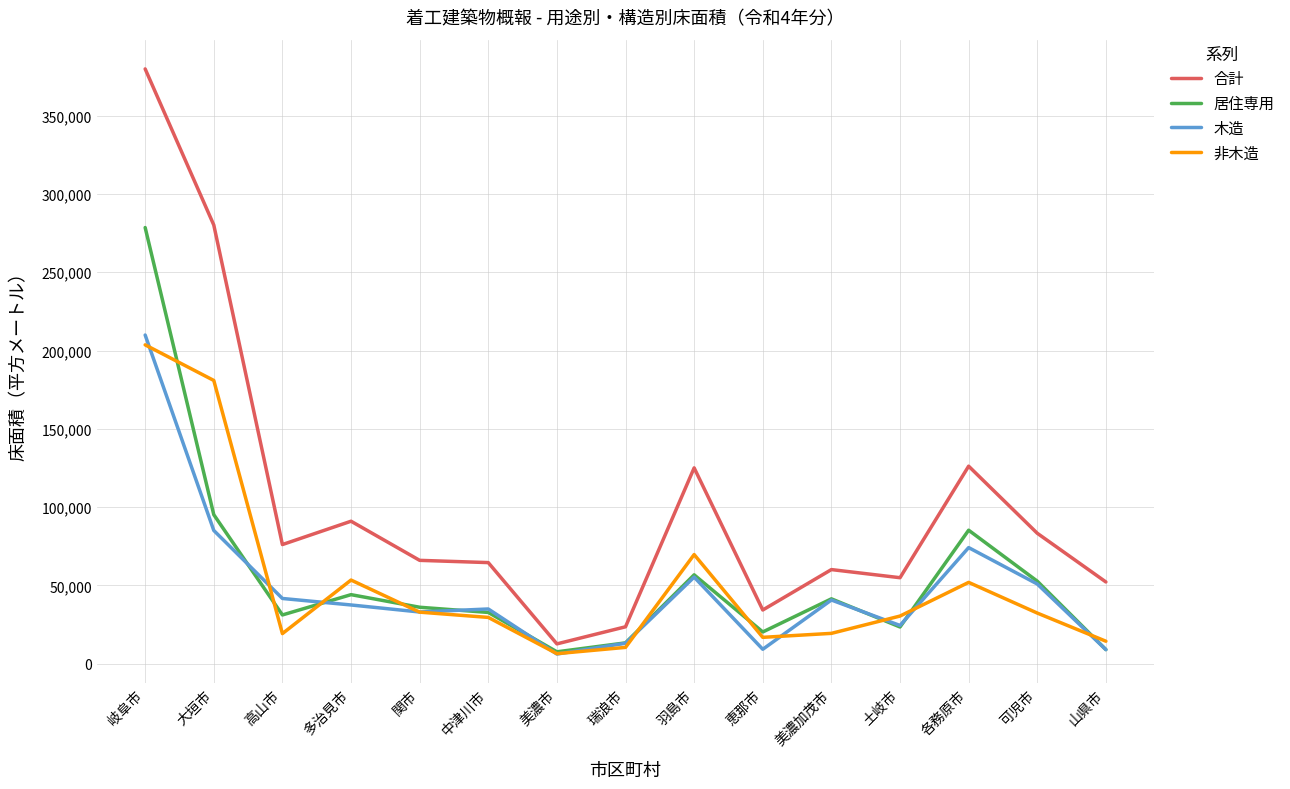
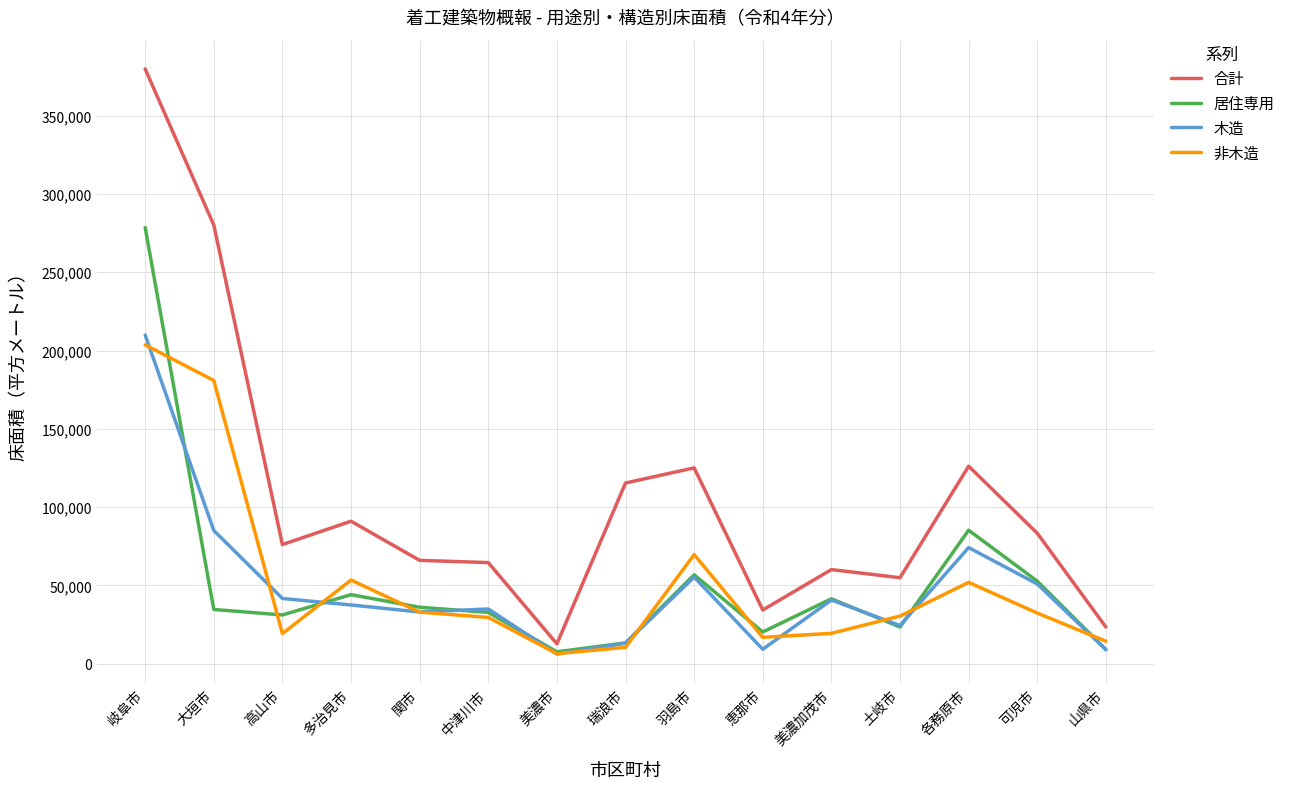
  {
    "合計": {
      "岐阜市": "380,000",
      "大垣市": "280,000",
      "高山市": "76,000",
      "多治見市": "91,000",
      "関市": "66,000",
      "中津川市": "65,000",
      "美濃市": "13,000",
-     "瑞浪市": "24,000",
+     "瑞浪市": "115,000",
      "羽島市": "125,000",
      "恵那市": "34,000",
      "美濃加茂市": "60,000",
      "土岐市": "55,000",
      "各務原市": "126,000",
      "可児市": "83,000",
-     "山県市": "52,000"
+     "山県市": "23,000"
    },
    "居住専用": {
      "岐阜市": "278,000",
-     "大垣市": "95,000",
+     "大垣市": "35,000",
      "高山市": "31,000",
      "多治見市": "44,000",
      "関市": "36,000",
      "中津川市": "33,000",
      "恵那市": "20,000",
      "各務原市": "85,000",
      "可児市": "53,000"
    },
    "木造": {
      "岐阜市": "210,000",
      "大垣市": "85,000",
      "高山市": "42,000",
      "多治見市": "38,000",
      "中津川市": "35,000",
      "恵那市": "9,000",
      "各務原市": "74,000",
      "可児市": "51,000"
    },
    "非木造": {
      "岐阜市": "204,000",
      "大垣市": "181,000",
      "高山市": "19,000",
      "多治見市": "53,000",
      "中津川市": "30,000",
      "瑞浪市": "10,000",
      "羽島市": "70,000",
      "恵那市": "17,000",
      "美濃加茂市": "19,000",
      "土岐市": "30,000",
      "各務原市": "52,000",
      "可児市": "32,000",
      "山県市": "14,000"
    }
  }
